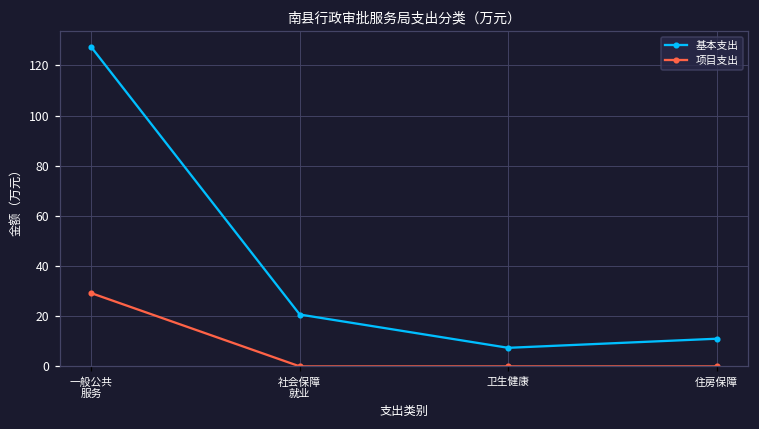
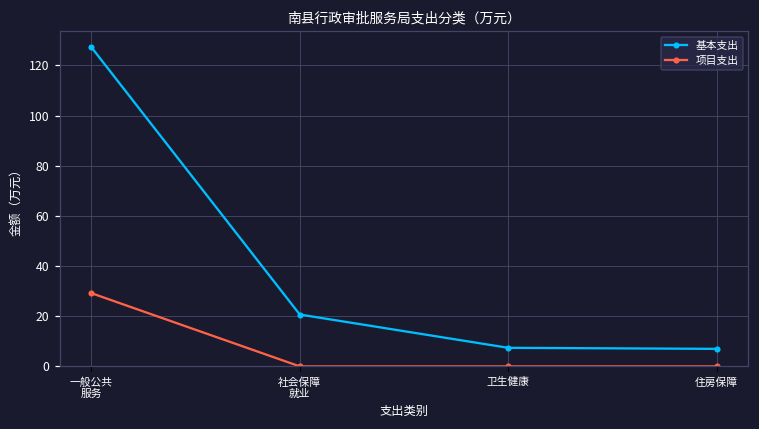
  {
    "基本支出": {
      "一般公共 服务": 127,
      "社会保障 就业": 21,
      "卫生健康": 7,
-     "住房保障": 11
+     "住房保障": 7
    },
    "项目支出": {
      "一般公共 服务": 29,
      "社会保障 就业": 0,
      "卫生健康": 0,
      "住房保障": 0
    }
  }
